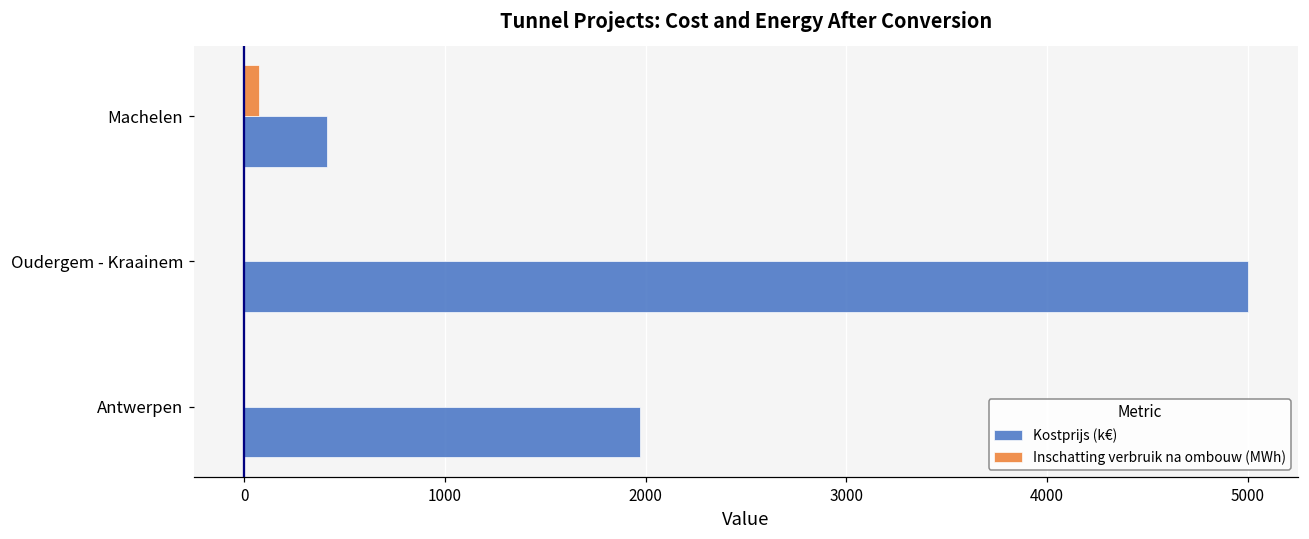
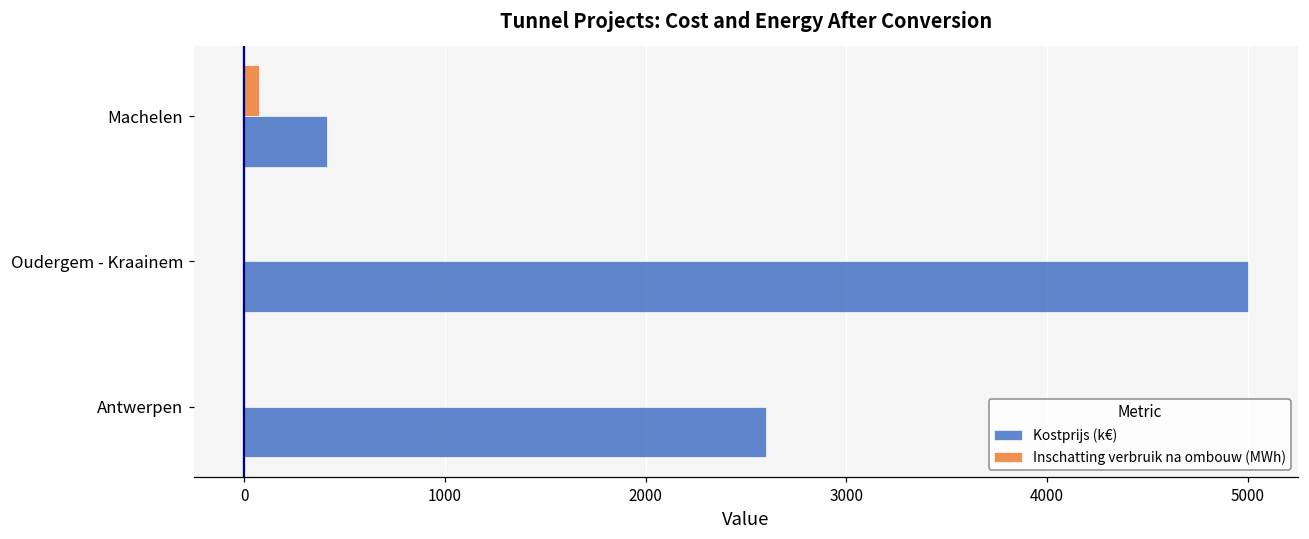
  {
    "Kostprijs (k€)": {
      "Machelen": 410,
      "Oudergem - Kraainem": 5000,
-     "Antwerpen": 1970
+     "Antwerpen": 2600
    },
    "Inschatting verbruik na ombouw (MWh)": {
      "Machelen": 70
    }
  }
